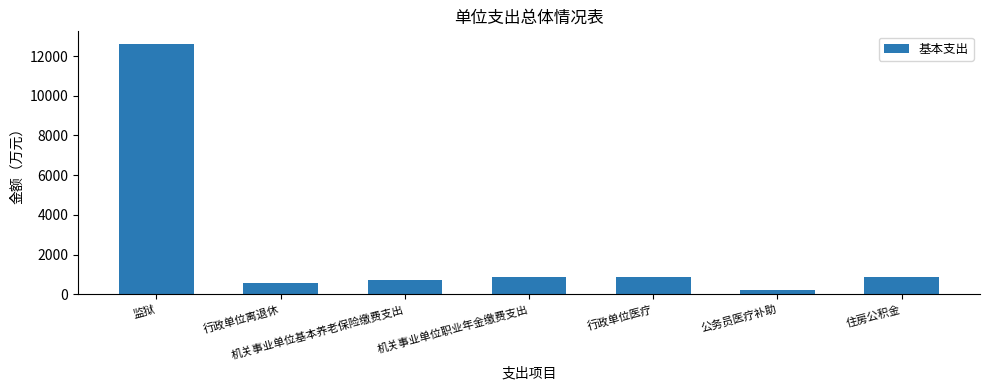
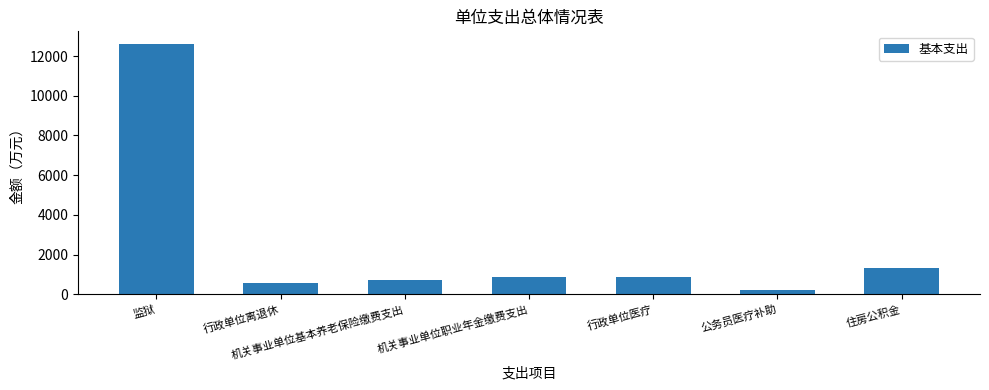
  {
    "监狱": 12600,
    "行政单位离退休": 600,
    "机关事业单位基本养老保险缴费支出": 700,
    "机关事业单位职业年金缴费支出": 900,
    "行政单位医疗": 900,
    "公务员医疗补助": 200,
-   "住房公积金": 900
+   "住房公积金": 1300
  }
